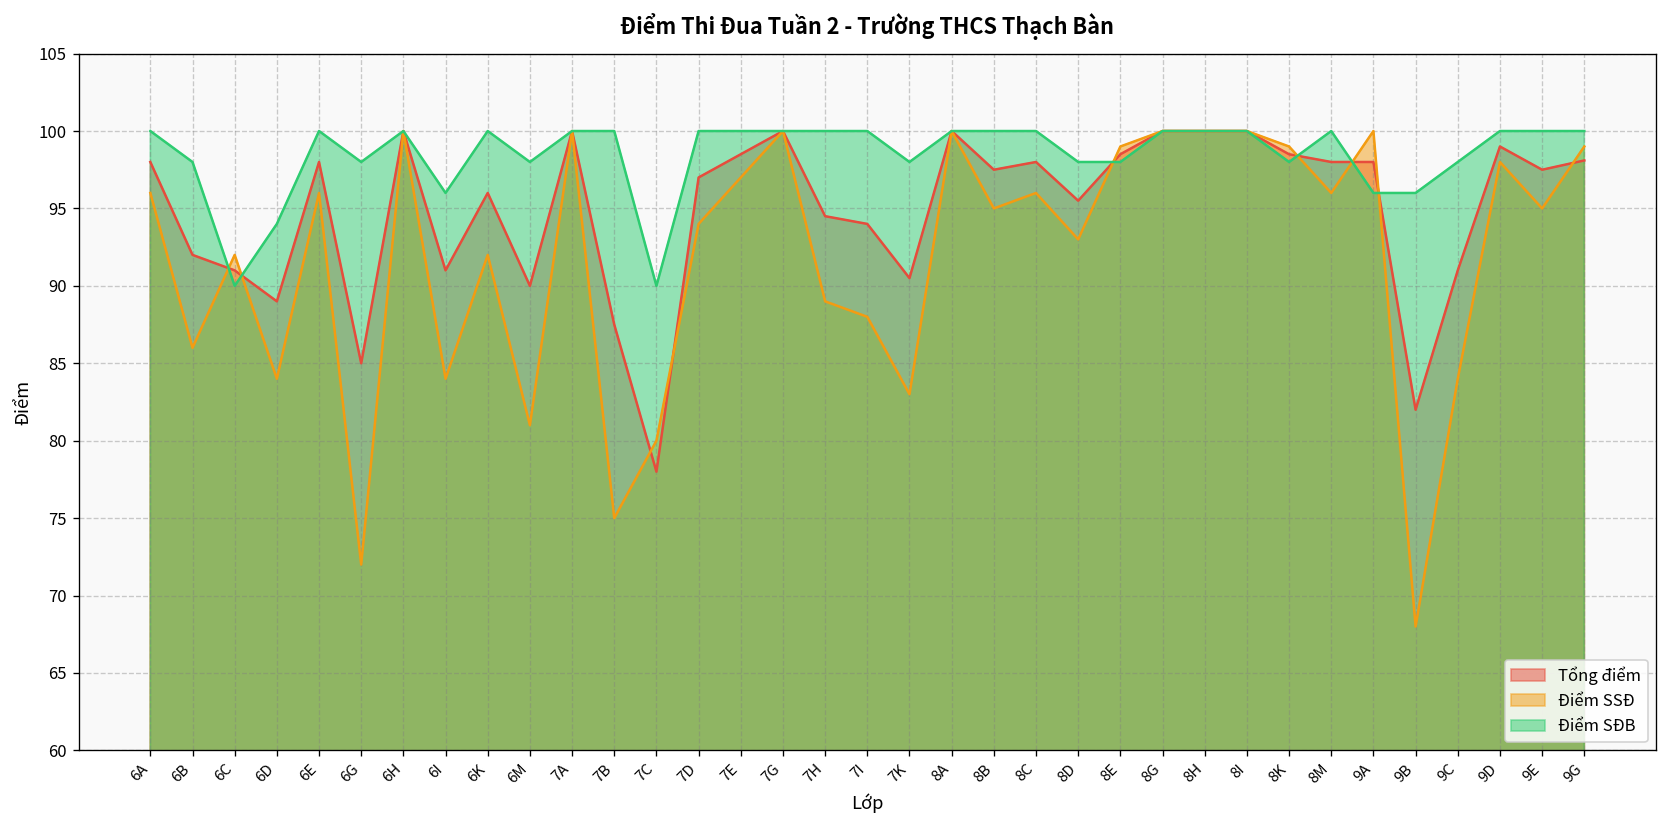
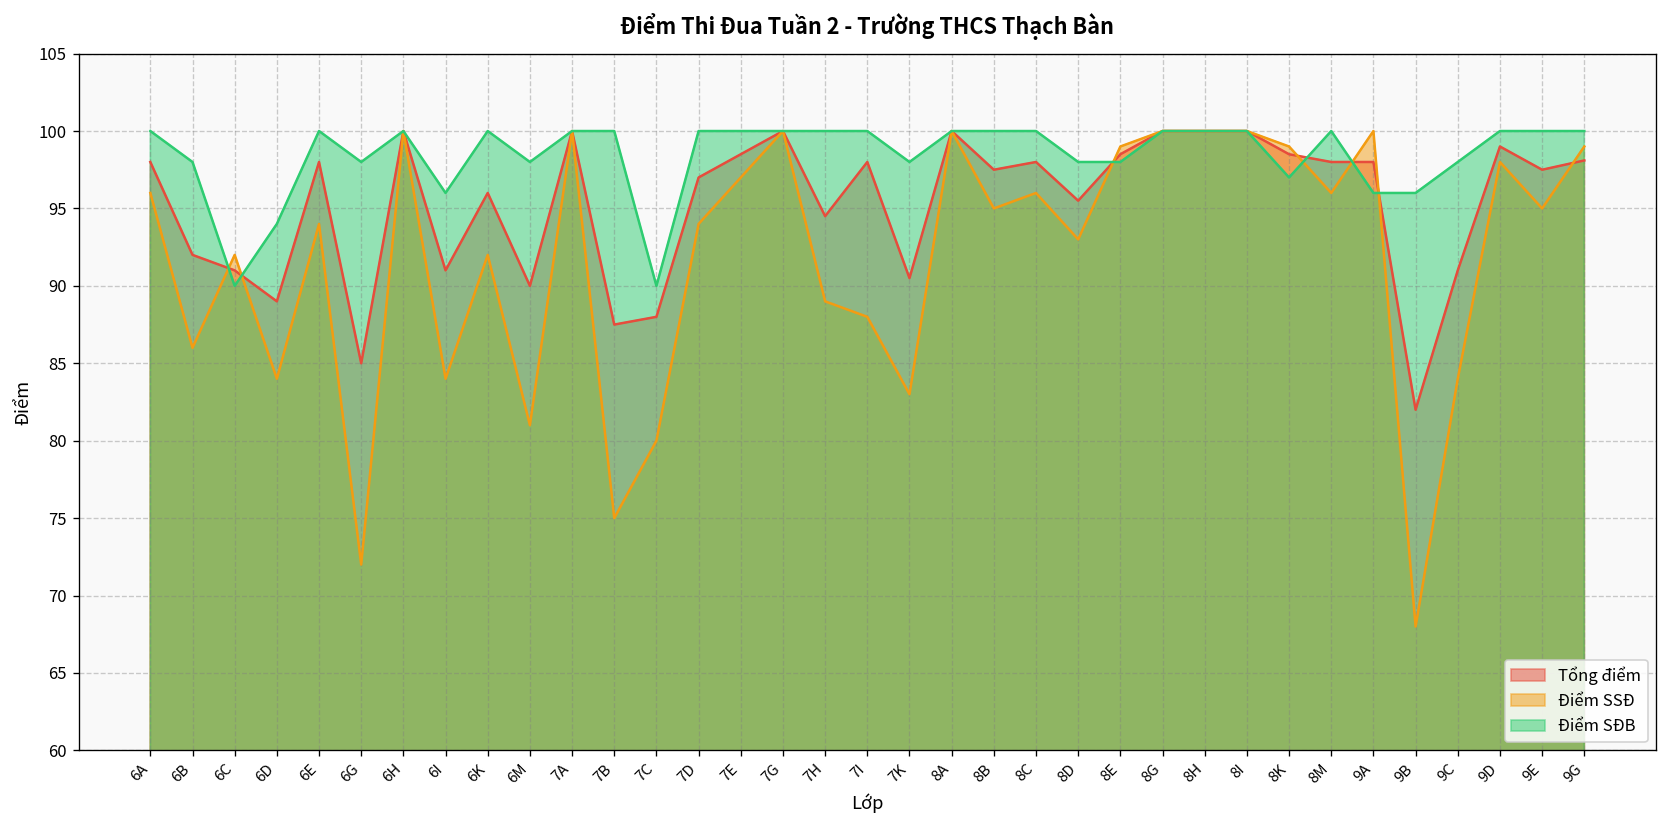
  {
    "Tổng điểm": {
      "6A": 98,
      "6B": 92,
      "6C": 91,
      "6D": 89,
      "6E": 98,
      "6G": 85,
      "6I": 91,
      "6K": 96,
      "6M": 90,
      "7B": 87.5,
-     "7C": 78,
+     "7C": 88,
      "7D": 97,
      "7E": 98.5,
      "7H": 94.5,
-     "7I": 94,
+     "7I": 98,
      "7K": 90.5,
      "8B": 97.5,
      "8C": 98,
      "8D": 95.5,
      "8E": 98.5,
      "8K": 98.5,
      "8M": 98,
      "9A": 98,
      "9B": 82,
      "9C": 91,
      "9D": 99,
      "9E": 97.5,
      "9G": 98
    },
    "Điểm SSĐ": {
      "6A": 96,
      "6B": 86,
      "6C": 92,
      "6D": 84,
-     "6E": 96,
+     "6E": 94,
      "6G": 72,
      "6I": 84,
      "6K": 92,
      "6M": 81,
      "7B": 75,
      "7C": 80,
      "7D": 94,
      "7E": 97,
      "7H": 89,
      "7I": 88,
      "7K": 83,
      "8B": 95,
      "8C": 96,
      "8D": 93,
      "8E": 99,
      "8K": 99,
      "8M": 96,
      "9A": 100,
      "9B": 68,
      "9C": 84,
      "9D": 98,
      "9E": 95,
      "9G": 99
    },
    "Điểm SĐB": {
      "6A": 100,
      "6B": 98,
      "6C": 90,
      "6D": 94,
      "6E": 100,
      "6G": 98,
      "6I": 96,
      "6K": 100,
      "6M": 98,
      "7B": 100,
      "7C": 90,
      "7D": 100,
      "7E": 100,
      "7H": 100,
      "7I": 100,
      "7K": 98,
      "8B": 100,
      "8C": 100,
      "8D": 98,
      "8E": 98,
-     "8K": 98,
+     "8K": 97,
      "8M": 100,
      "9A": 96,
      "9B": 96,
      "9C": 98,
      "9D": 100,
      "9E": 100,
      "9G": 100
    }
  }
